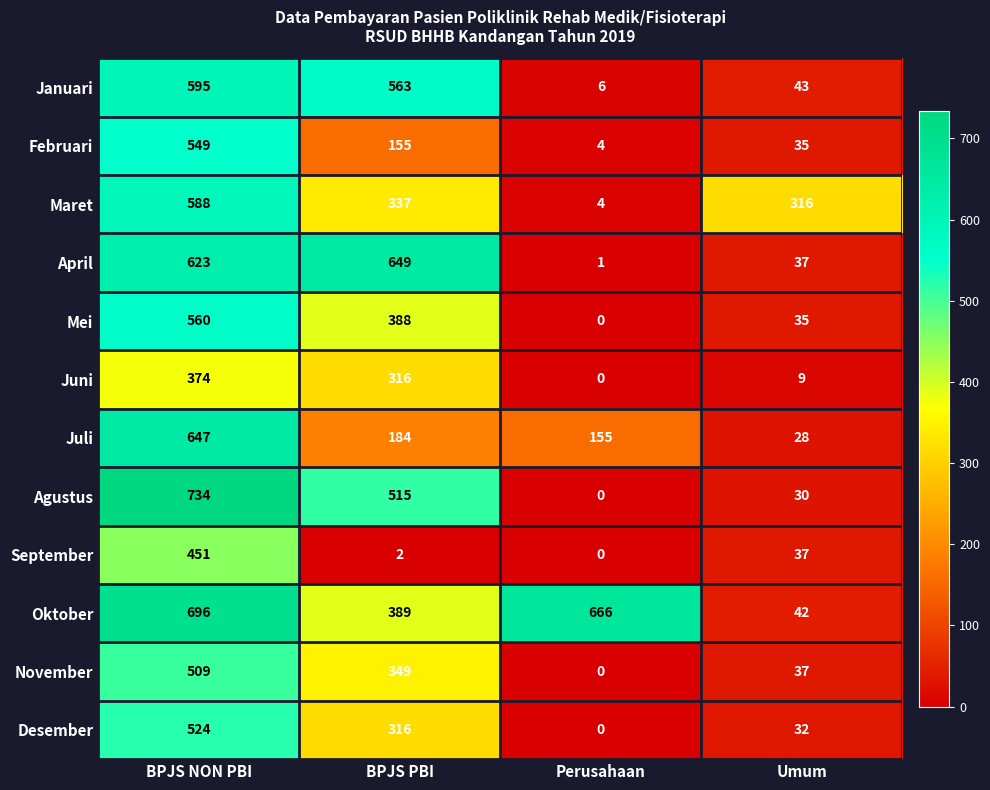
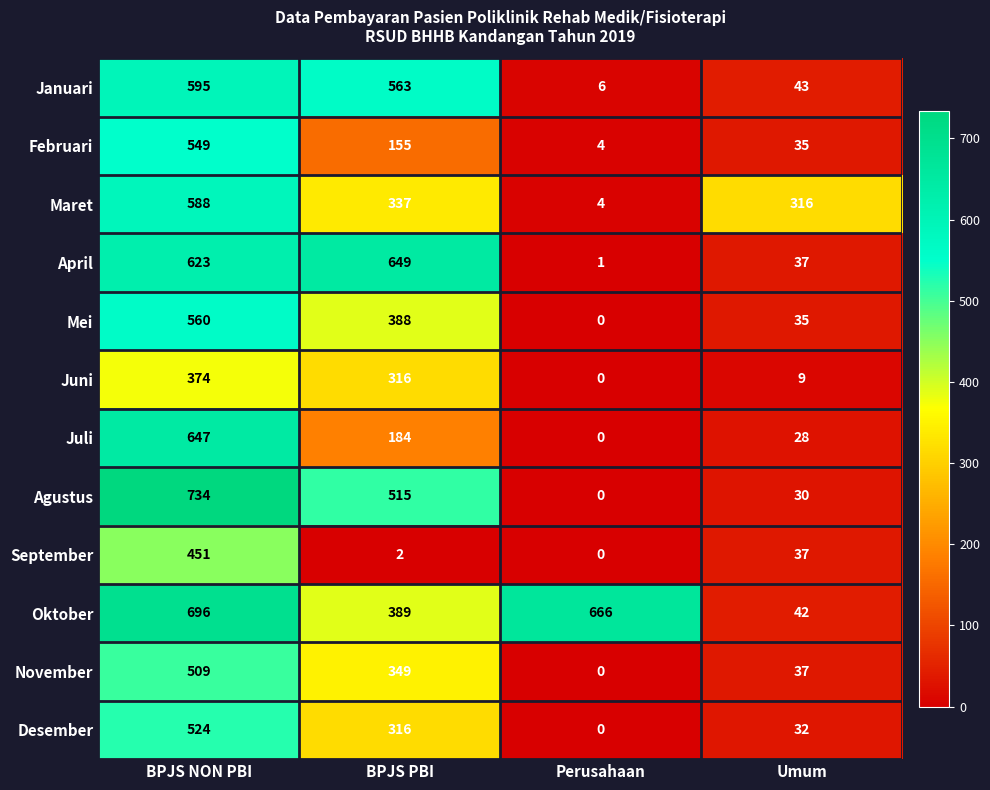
  {
    "Januari": {
      "BPJS NON PBI": 595,
      "BPJS PBI": 563,
      "Perusahaan": 6,
      "Umum": 43
    },
    "Februari": {
      "BPJS NON PBI": 549,
      "BPJS PBI": 155,
      "Perusahaan": 4,
      "Umum": 35
    },
    "Maret": {
      "BPJS NON PBI": 588,
      "BPJS PBI": 337,
      "Perusahaan": 4,
      "Umum": 316
    },
    "April": {
      "BPJS NON PBI": 623,
      "BPJS PBI": 649,
      "Perusahaan": 1,
      "Umum": 37
    },
    "Mei": {
      "BPJS NON PBI": 560,
      "BPJS PBI": 388,
      "Perusahaan": 0,
      "Umum": 35
    },
    "Juni": {
      "BPJS NON PBI": 374,
      "BPJS PBI": 316,
      "Perusahaan": 0,
      "Umum": 9
    },
    "Juli": {
      "BPJS NON PBI": 647,
      "BPJS PBI": 184,
-     "Perusahaan": 155,
+     "Perusahaan": 0,
      "Umum": 28
    },
    "Agustus": {
      "BPJS NON PBI": 734,
      "BPJS PBI": 515,
      "Perusahaan": 0,
      "Umum": 30
    },
    "September": {
      "BPJS NON PBI": 451,
      "BPJS PBI": 2,
      "Perusahaan": 0,
      "Umum": 37
    },
    "Oktober": {
      "BPJS NON PBI": 696,
      "BPJS PBI": 389,
      "Perusahaan": 666,
      "Umum": 42
    },
    "November": {
      "BPJS NON PBI": 509,
      "BPJS PBI": 349,
      "Perusahaan": 0,
      "Umum": 37
    },
    "Desember": {
      "BPJS NON PBI": 524,
      "BPJS PBI": 316,
      "Perusahaan": 0,
      "Umum": 32
    }
  }
